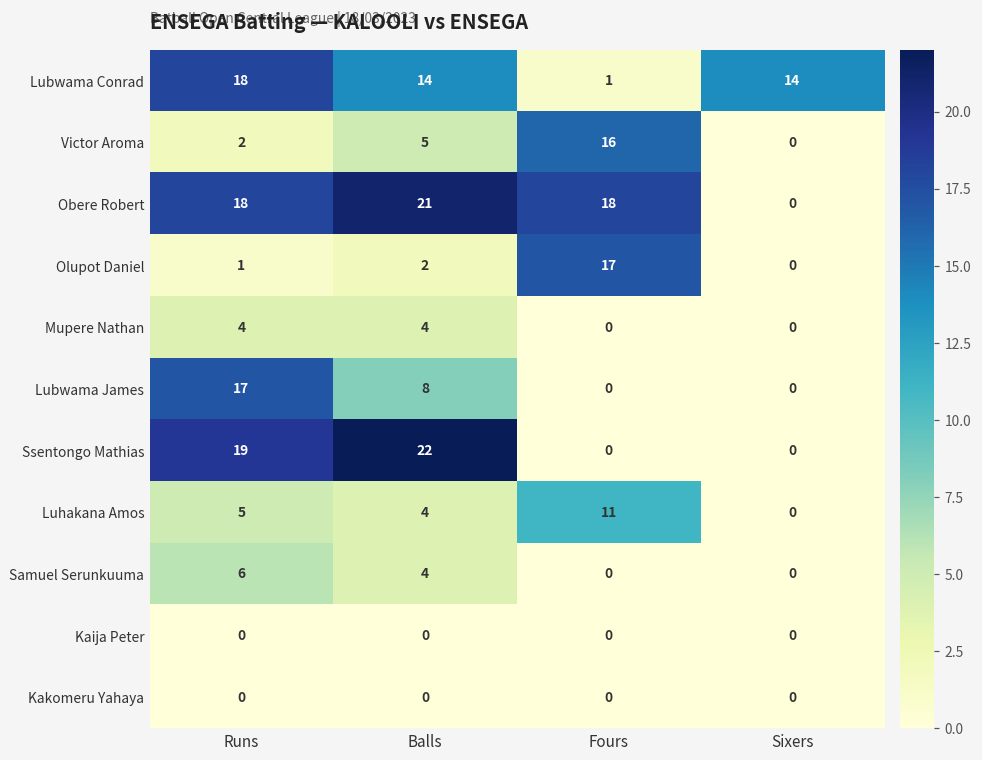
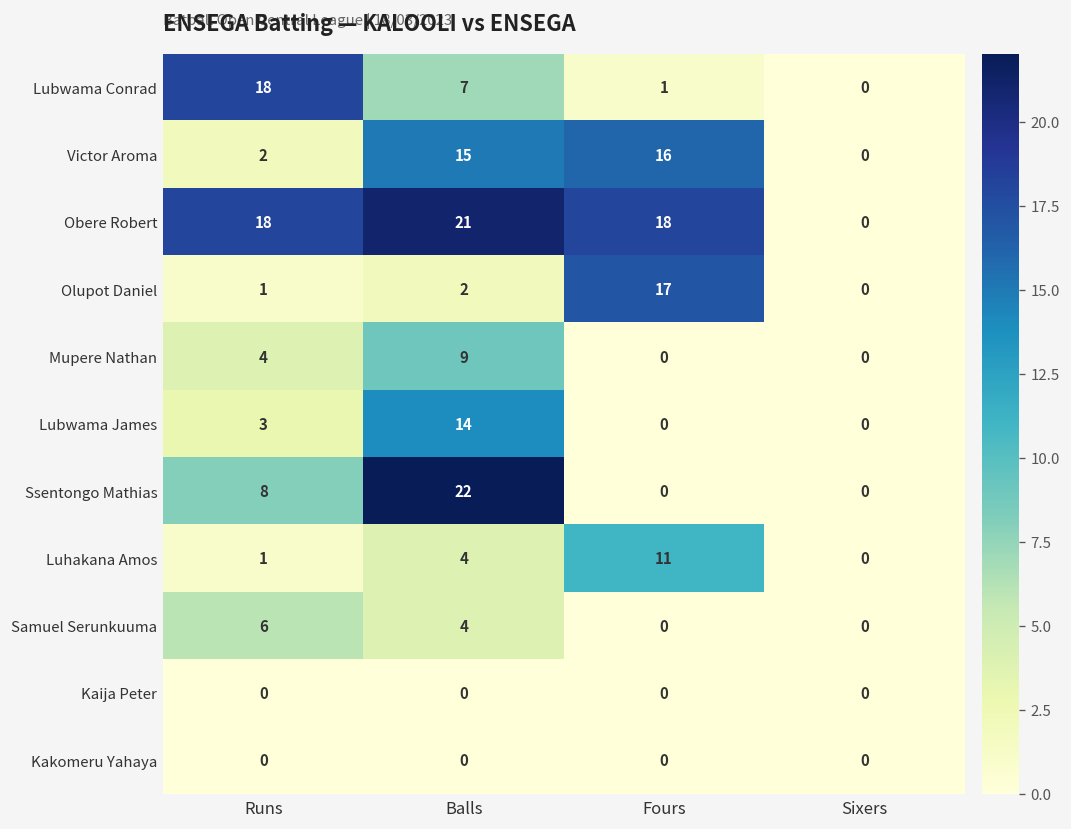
  {
    "Lubwama Conrad": {
      "Runs": 18,
-     "Balls": 14,
+     "Balls": 7,
      "Fours": 1,
-     "Sixers": 14
+     "Sixers": 0
    },
    "Victor Aroma": {
      "Runs": 2,
-     "Balls": 5,
+     "Balls": 15,
      "Fours": 16,
      "Sixers": 0
    },
    "Obere Robert": {
      "Runs": 18,
      "Balls": 21,
      "Fours": 18,
      "Sixers": 0
    },
    "Olupot Daniel": {
      "Runs": 1,
      "Balls": 2,
      "Fours": 17,
      "Sixers": 0
    },
    "Mupere Nathan": {
      "Runs": 4,
-     "Balls": 4,
+     "Balls": 9,
      "Fours": 0,
      "Sixers": 0
    },
    "Lubwama James": {
-     "Runs": 17,
-     "Balls": 8,
+     "Runs": 3,
+     "Balls": 14,
      "Fours": 0,
      "Sixers": 0
    },
    "Ssentongo Mathias": {
-     "Runs": 19,
+     "Runs": 8,
      "Balls": 22,
      "Fours": 0,
      "Sixers": 0
    },
    "Luhakana Amos": {
-     "Runs": 5,
+     "Runs": 1,
      "Balls": 4,
      "Fours": 11,
      "Sixers": 0
    },
    "Samuel Serunkuuma": {
      "Runs": 6,
      "Balls": 4,
      "Fours": 0,
      "Sixers": 0
    },
    "Kaija Peter": {
      "Runs": 0,
      "Balls": 0,
      "Fours": 0,
      "Sixers": 0
    },
    "Kakomeru Yahaya": {
      "Runs": 0,
      "Balls": 0,
      "Fours": 0,
      "Sixers": 0
    }
  }
